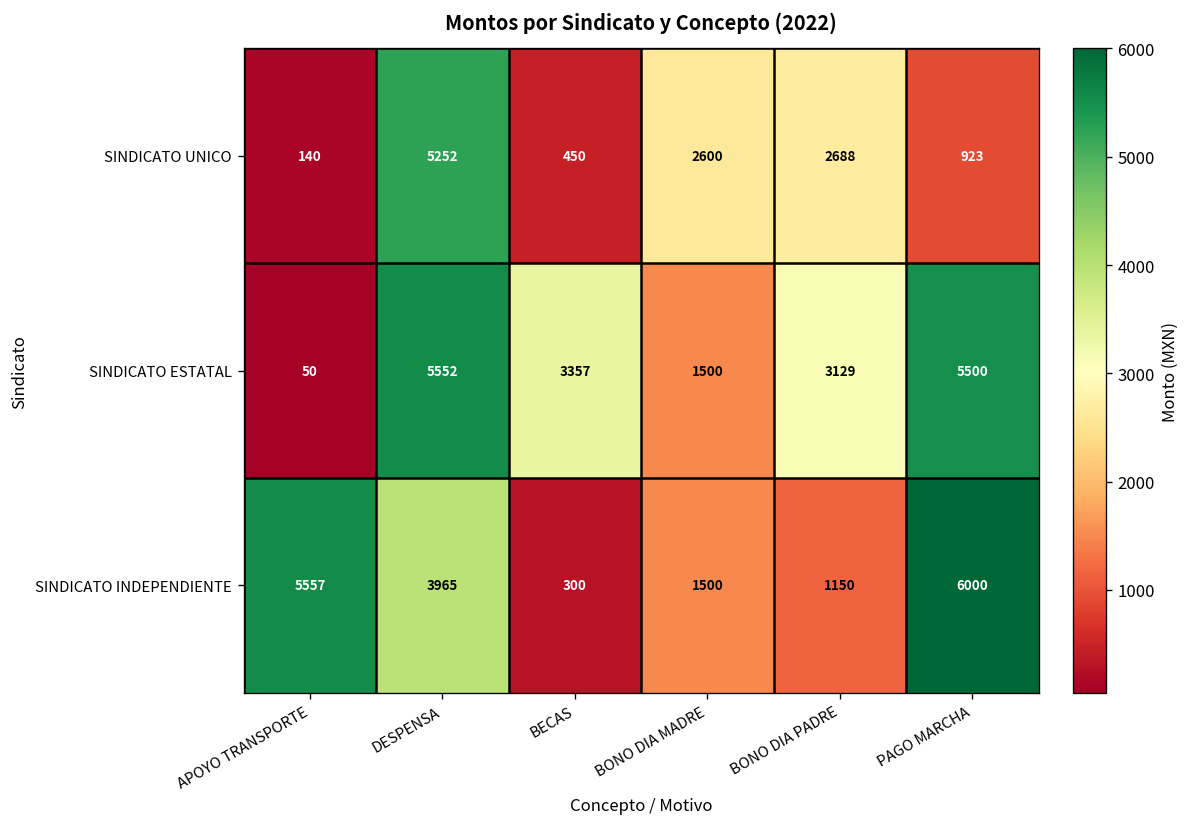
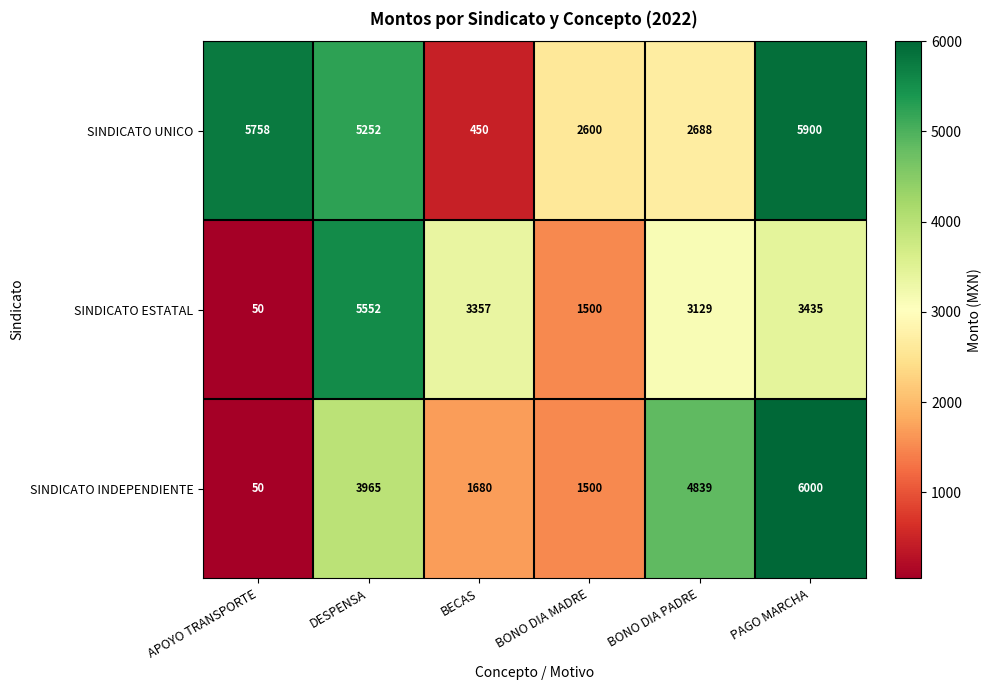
  {
    "SINDICATO UNICO": {
-     "APOYO TRANSPORTE": 140,
+     "APOYO TRANSPORTE": 5758,
      "DESPENSA": 5252,
      "BECAS": 450,
      "BONO DIA MADRE": 2600,
      "BONO DIA PADRE": 2688,
-     "PAGO MARCHA": 923
+     "PAGO MARCHA": 5900
    },
    "SINDICATO ESTATAL": {
      "APOYO TRANSPORTE": 50,
      "DESPENSA": 5552,
      "BECAS": 3357,
      "BONO DIA MADRE": 1500,
      "BONO DIA PADRE": 3129,
-     "PAGO MARCHA": 5500
+     "PAGO MARCHA": 3435
    },
    "SINDICATO INDEPENDIENTE": {
-     "APOYO TRANSPORTE": 5557,
+     "APOYO TRANSPORTE": 50,
      "DESPENSA": 3965,
-     "BECAS": 300,
+     "BECAS": 1680,
      "BONO DIA MADRE": 1500,
-     "BONO DIA PADRE": 1150,
+     "BONO DIA PADRE": 4839,
      "PAGO MARCHA": 6000
    }
  }
